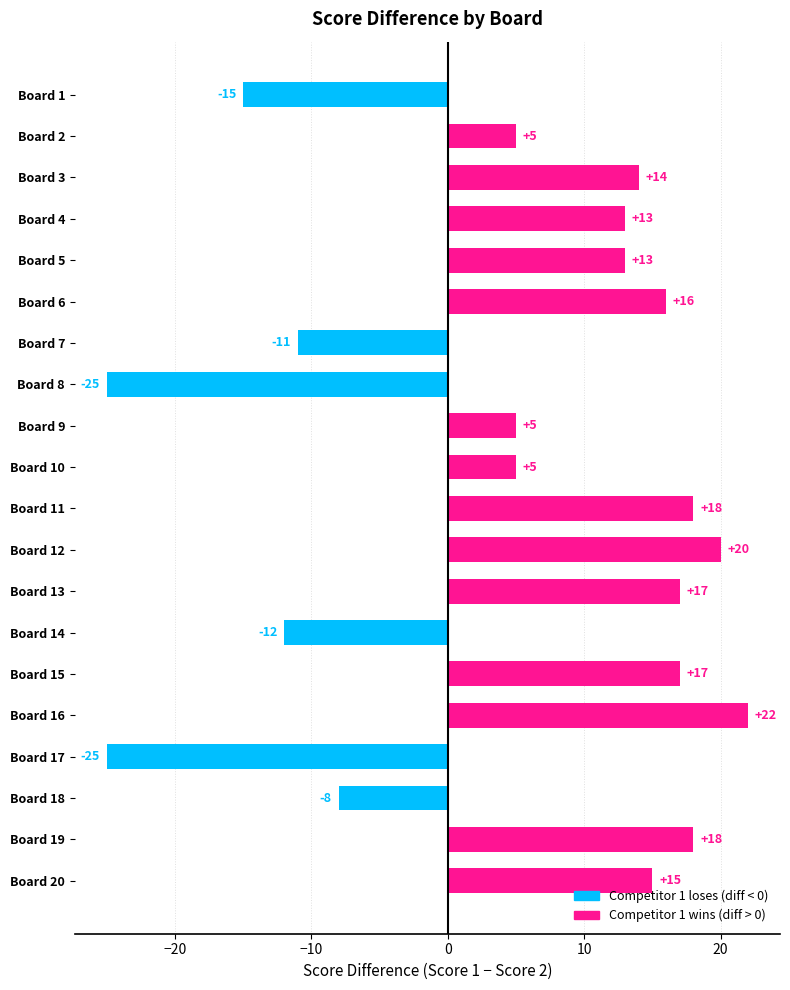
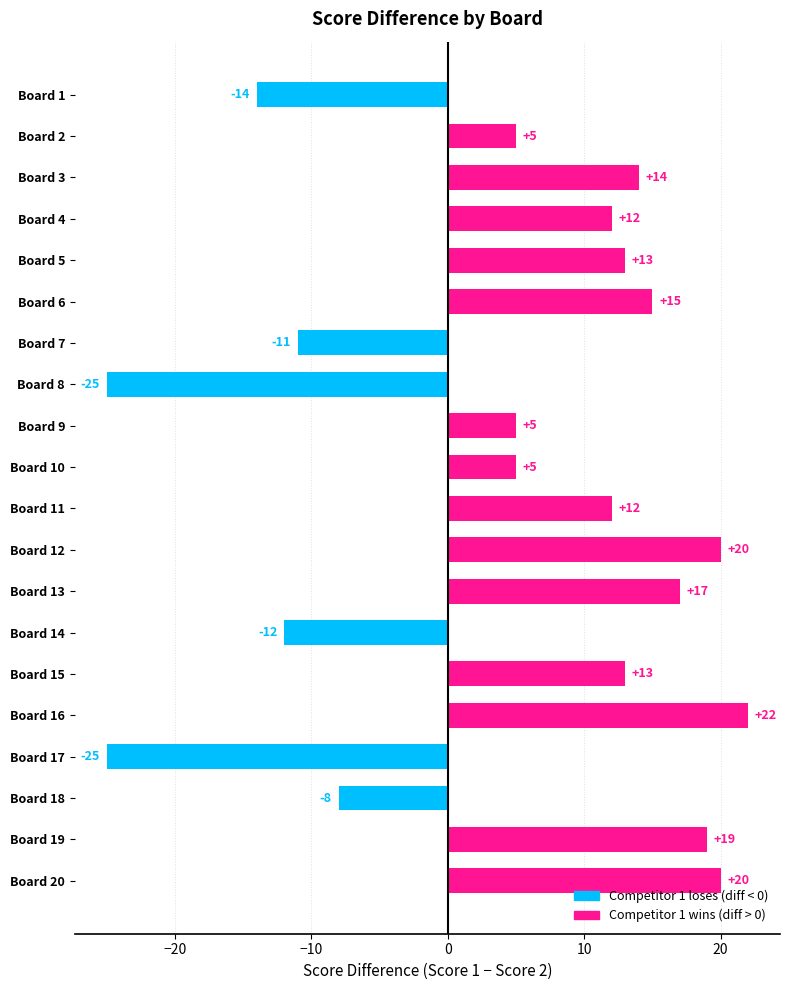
  {
-   "Board 1": "-15",
+   "Board 1": "-14",
    "Board 2": "+5",
    "Board 3": "+14",
-   "Board 4": "+13",
+   "Board 4": "+12",
    "Board 5": "+13",
-   "Board 6": "+16",
+   "Board 6": "+15",
    "Board 7": "-11",
    "Board 8": "-25",
    "Board 9": "+5",
    "Board 10": "+5",
-   "Board 11": "+18",
+   "Board 11": "+12",
    "Board 12": "+20",
    "Board 13": "+17",
    "Board 14": "-12",
-   "Board 15": "+17",
+   "Board 15": "+13",
    "Board 16": "+22",
    "Board 17": "-25",
    "Board 18": "-8",
-   "Board 19": "+18",
-   "Board 20": "+15"
+   "Board 19": "+19",
+   "Board 20": "+20"
  }
